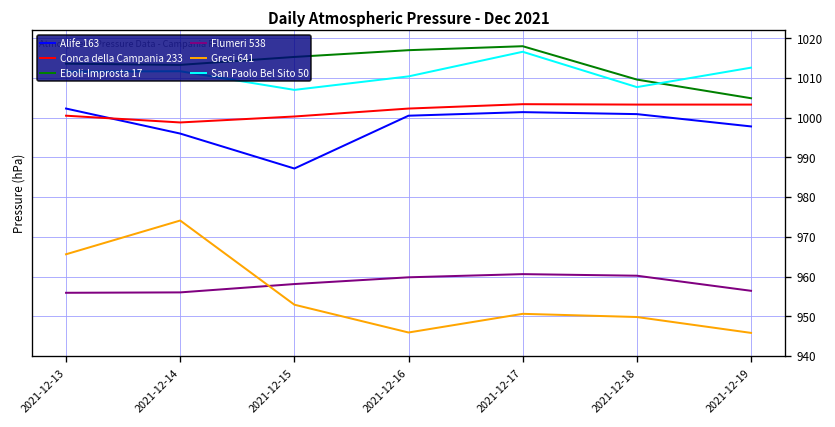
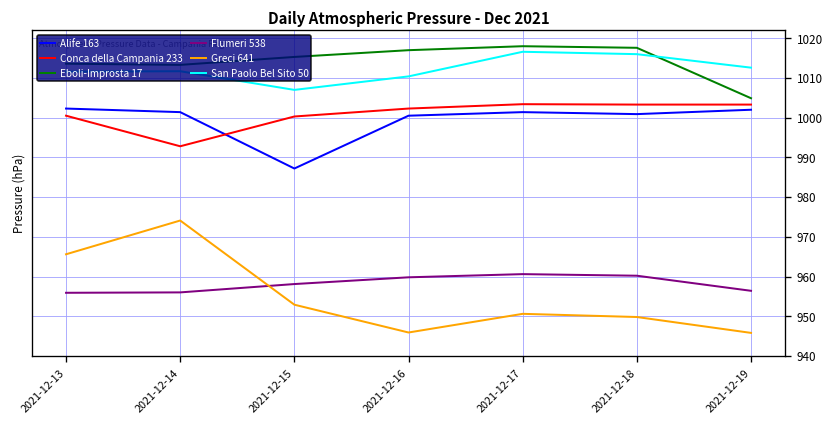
  {
    "Alife 163": {
      "2021-12-13": 1002,
-     "2021-12-14": 996,
+     "2021-12-14": 1001,
      "2021-12-15": 987,
      "2021-12-16": 1001,
      "2021-12-17": 1001,
      "2021-12-18": 1001,
-     "2021-12-19": 998
+     "2021-12-19": 1002
    },
    "Conca della Campania 233": {
      "2021-12-13": 1001,
-     "2021-12-14": 999,
+     "2021-12-14": 993,
      "2021-12-15": 1000,
      "2021-12-16": 1002,
      "2021-12-17": 1003,
      "2021-12-18": 1003,
      "2021-12-19": 1003
    },
    "Eboli-Improsta 17": {
      "2021-12-16": 1017,
      "2021-12-17": 1018,
-     "2021-12-18": 1010,
+     "2021-12-18": 1018,
      "2021-12-19": 1005
    },
    "Flumeri 538": {
      "2021-12-13": 956,
      "2021-12-14": 956,
      "2021-12-15": 958,
      "2021-12-16": 960,
      "2021-12-17": 961,
      "2021-12-18": 960,
      "2021-12-19": 956
    },
    "Greci 641": {
      "2021-12-13": 966,
      "2021-12-14": 974,
      "2021-12-15": 953,
      "2021-12-16": 946,
      "2021-12-17": 951,
      "2021-12-18": 950,
      "2021-12-19": 946
    },
    "San Paolo Bel Sito 50": {
      "2021-12-15": 1007,
      "2021-12-16": 1010,
      "2021-12-17": 1017,
-     "2021-12-18": 1008,
+     "2021-12-18": 1016,
      "2021-12-19": 1013
    }
  }
